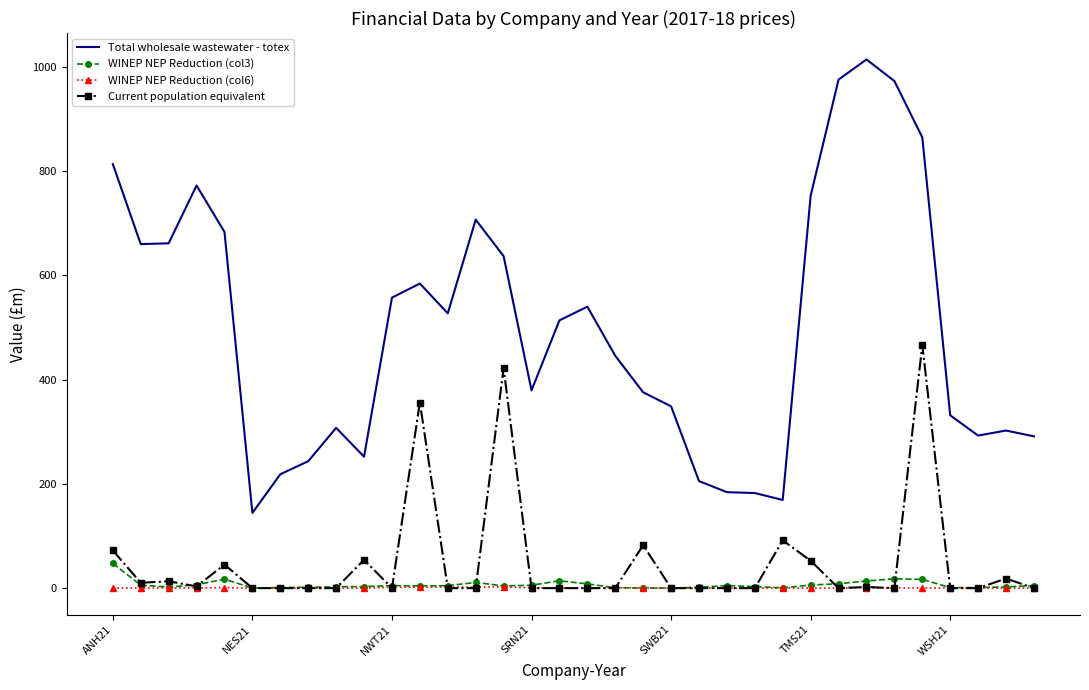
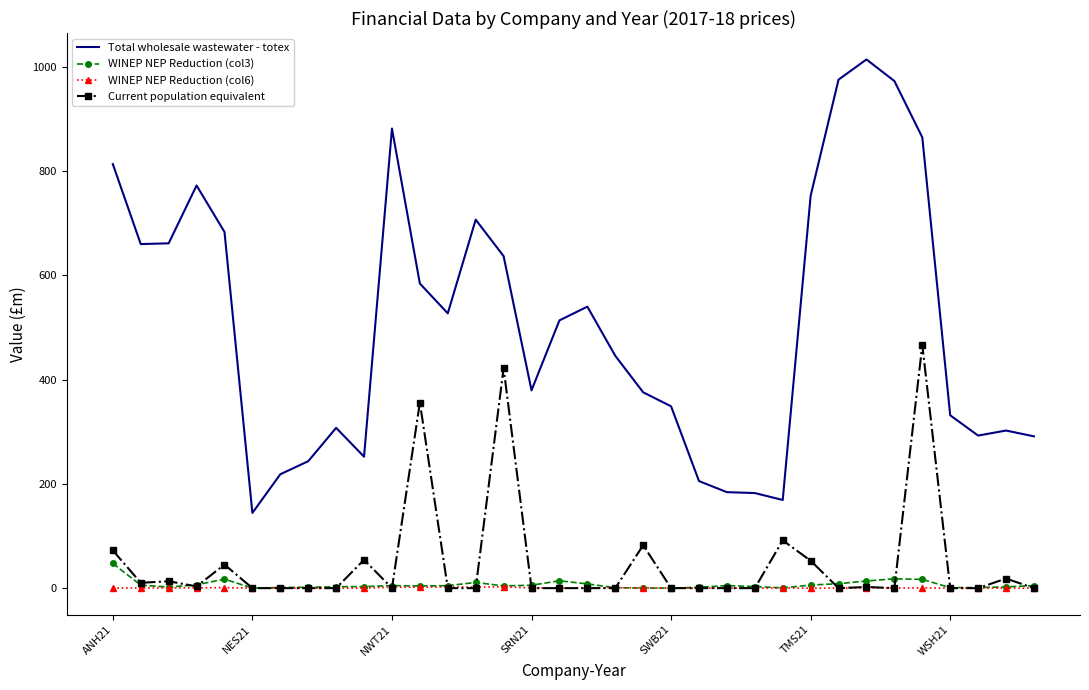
  {
    "Total wholesale wastewater - totex": {
      "ANH21": 810,
      "NES21": 140,
-     "NWT21": 560,
+     "NWT21": 880,
      "SRN21": 380,
      "SWB21": 350,
      "TMS21": 750,
      "WSH21": 330
    },
    "WINEP NEP Reduction (col3)": {
      "ANH21": 50,
      "SRN21": 10,
      "TMS21": 10
    },
    "WINEP NEP Reduction (col6)": {
      "ANH21": 0,
      "TMS21": 0
    },
    "Current population equivalent": {
      "ANH21": 70,
      "TMS21": 50
    }
  }
